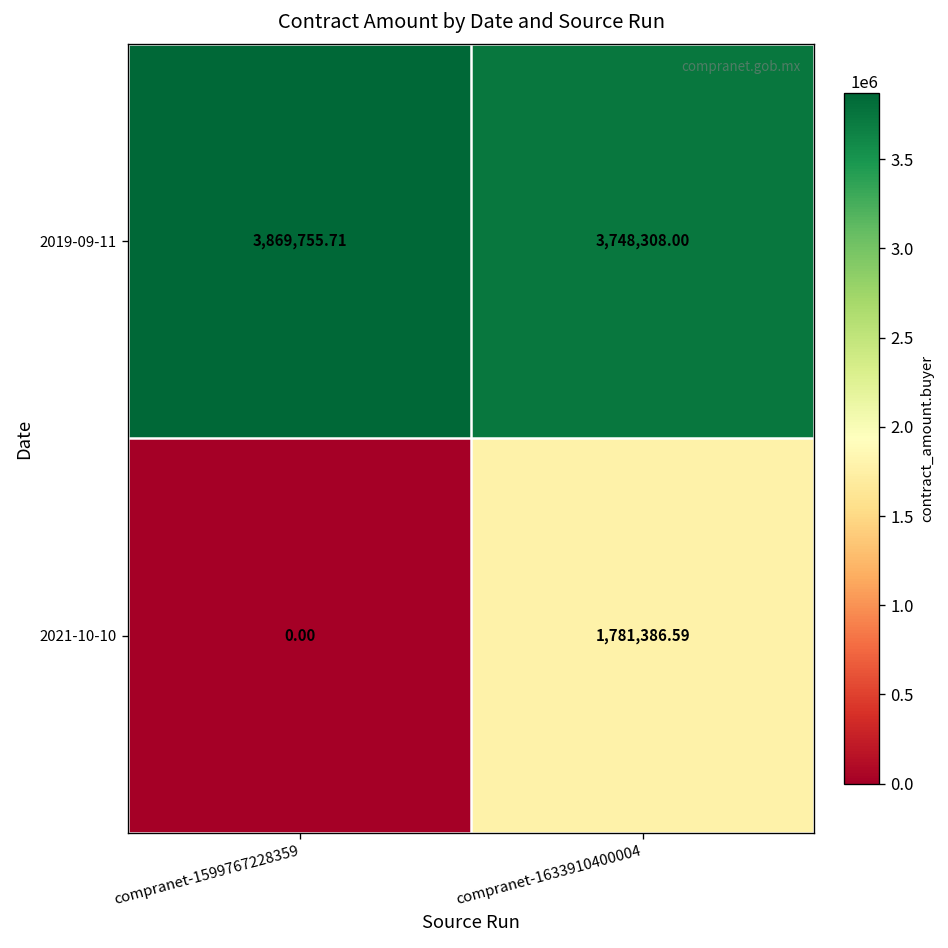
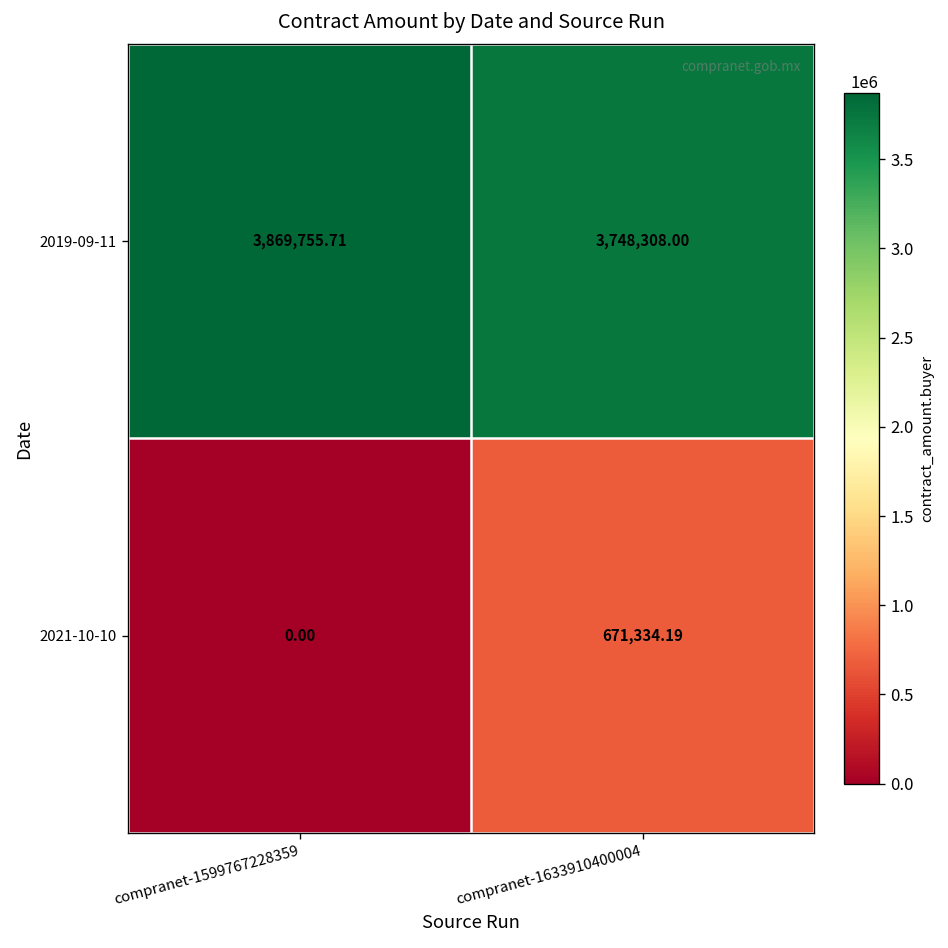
  {
    "2019-09-11": {
      "compranet-1599767228359": "3,869,755.71"
    },
    "2021-10-10": {
      "compranet-1599767228359": "0.00",
-     "compranet-1633910400004": "1,781,386.59"
+     "compranet-1633910400004": "671,334.19"
    }
  }
